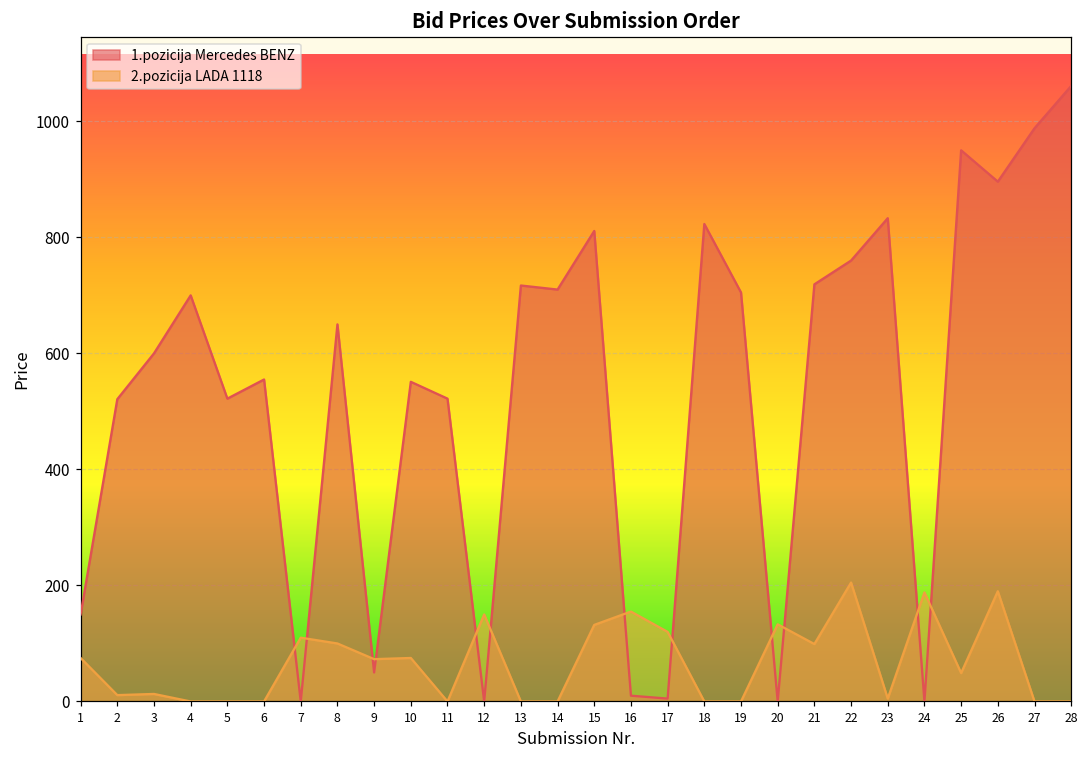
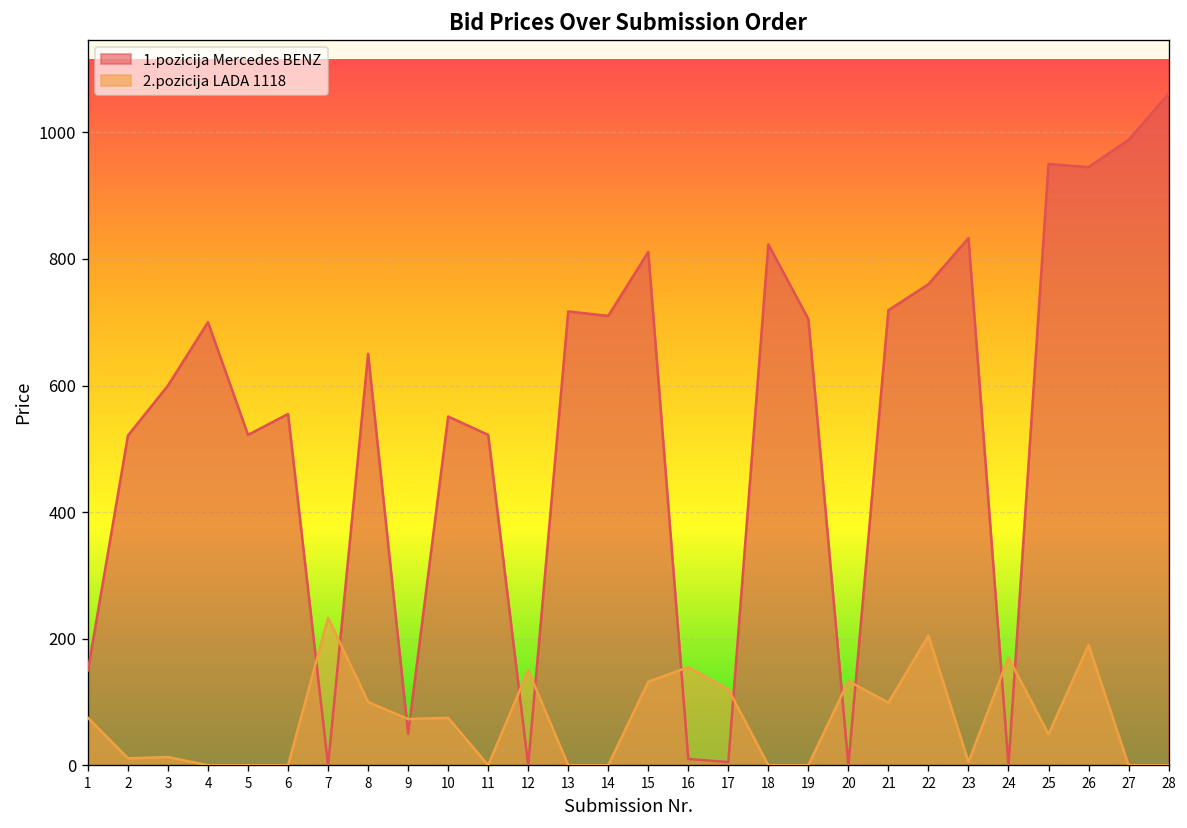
  {
    "1.pozicija Mercedes BENZ": {
      "1": 150,
      "2": 520,
      "3": 600,
      "4": 700,
      "5": 520,
      "6": 560,
      "7": 0,
      "8": 650,
      "9": 50,
      "10": 550,
      "11": 520,
      "12": 0,
      "13": 720,
      "14": 710,
      "15": 810,
      "16": 10,
      "17": 10,
      "18": 820,
      "19": 710,
      "20": 0,
      "21": 720,
      "22": 760,
      "23": 830,
      "24": 0,
      "25": 950,
-     "26": 900,
+     "26": 950,
      "27": 990,
      "28": 1060
    },
    "2.pozicija LADA 1118": {
      "1": 80,
      "2": 10,
      "3": 10,
      "4": 0,
      "5": 0,
      "6": 0,
-     "7": 110,
+     "7": 230,
      "8": 100,
      "9": 70,
      "10": 80,
      "11": 0,
      "12": 150,
      "13": 0,
      "14": 0,
      "15": 130,
      "16": 160,
      "17": 120,
      "18": 0,
      "19": 0,
      "20": 130,
      "21": 100,
      "22": 210,
      "23": 10,
-     "24": 190,
+     "24": 170,
      "25": 50,
      "26": 190,
      "27": 0,
      "28": 0
    }
  }
